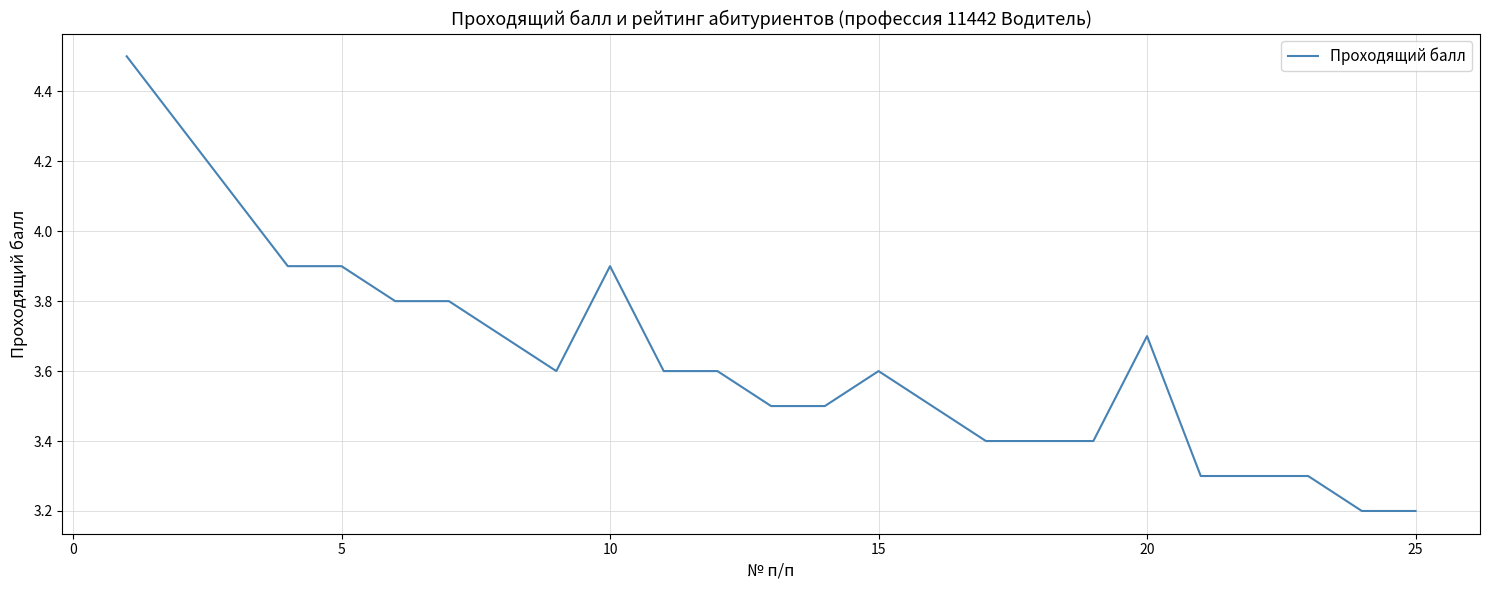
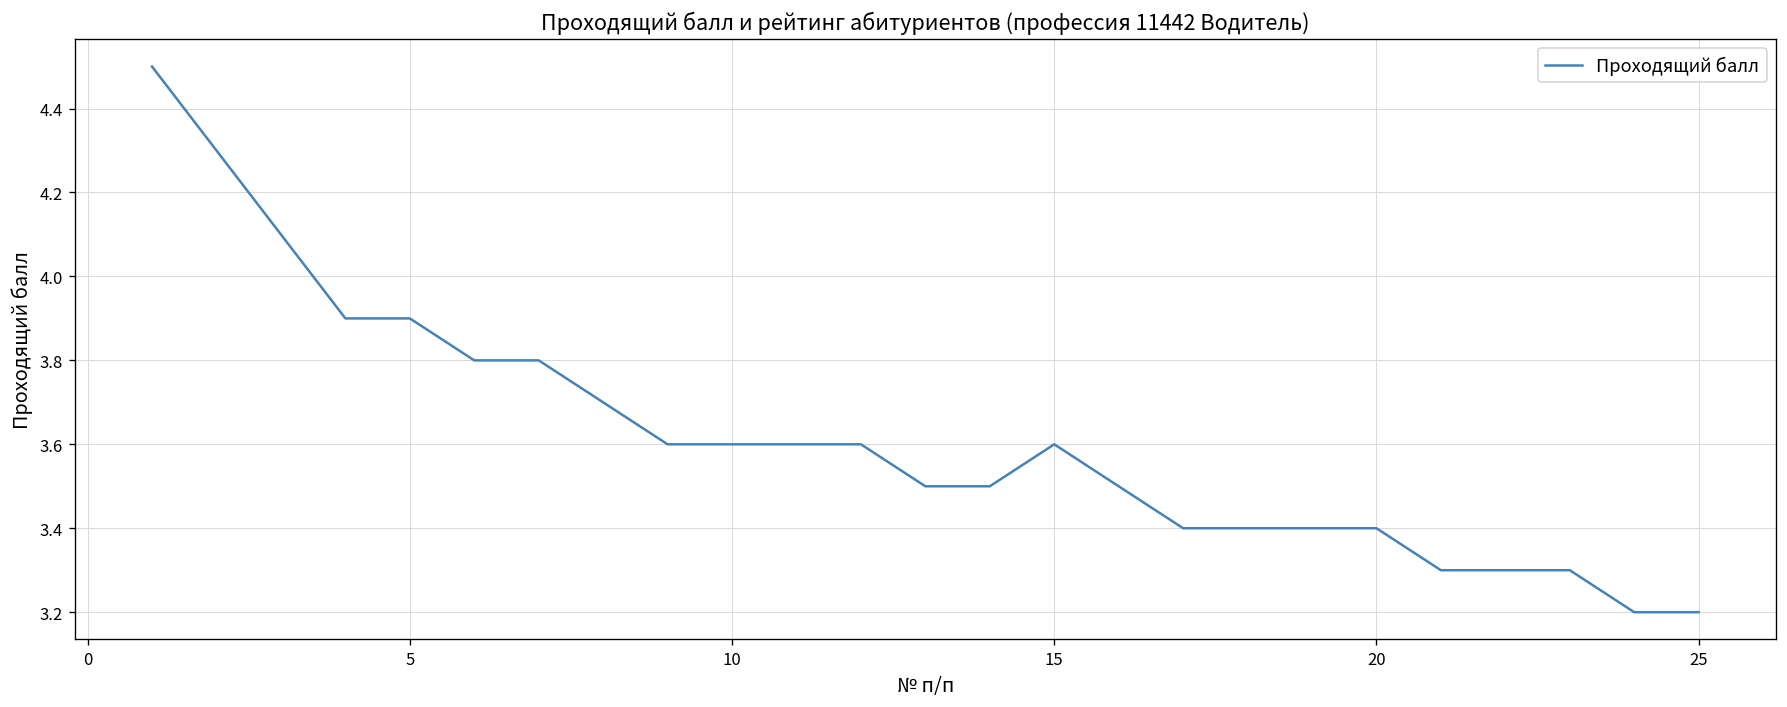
  {
    "5": 3.9,
-   "10": 3.9,
+   "10": 3.6,
    "15": 3.6,
-   "20": 3.7,
+   "20": 3.4,
    "25": 3.2
  }
